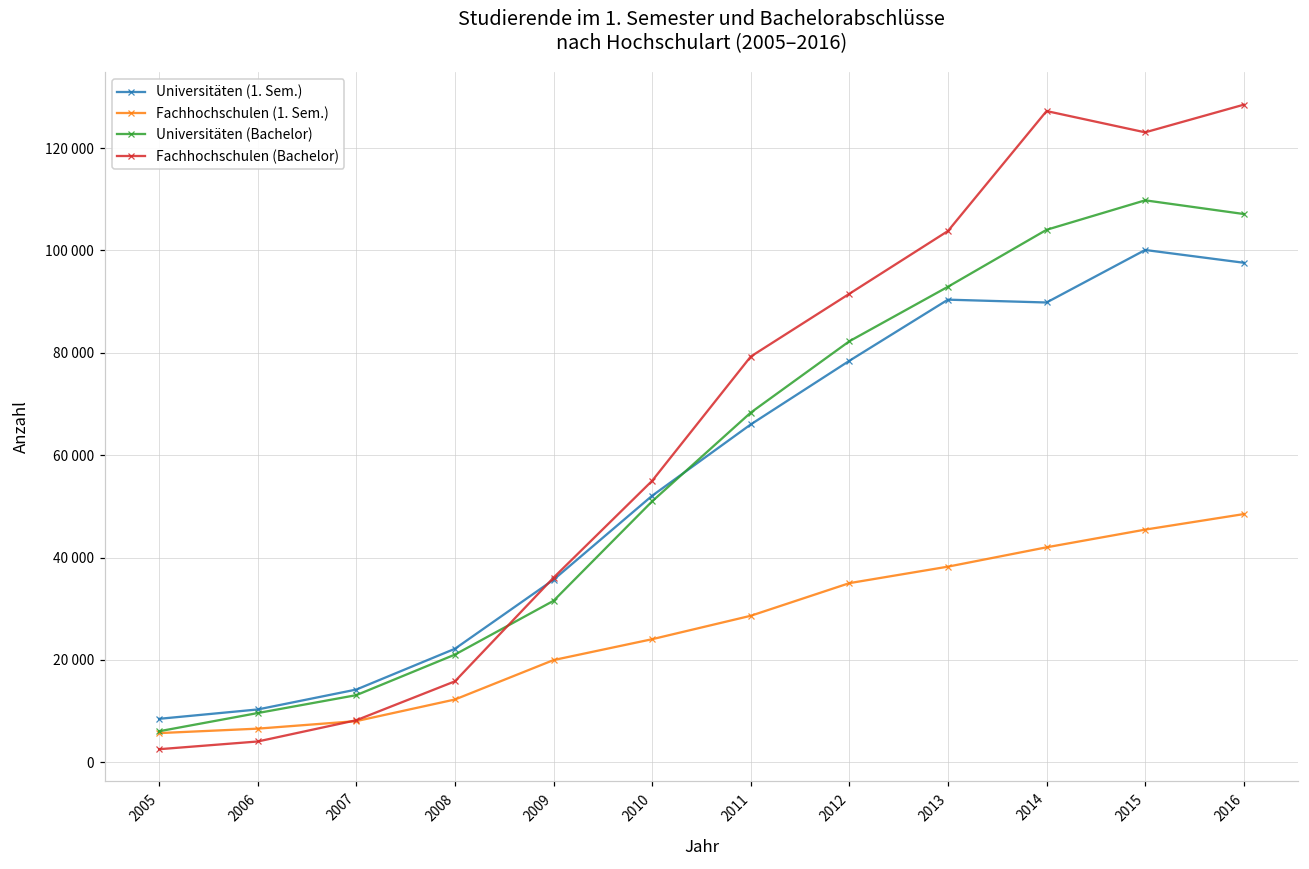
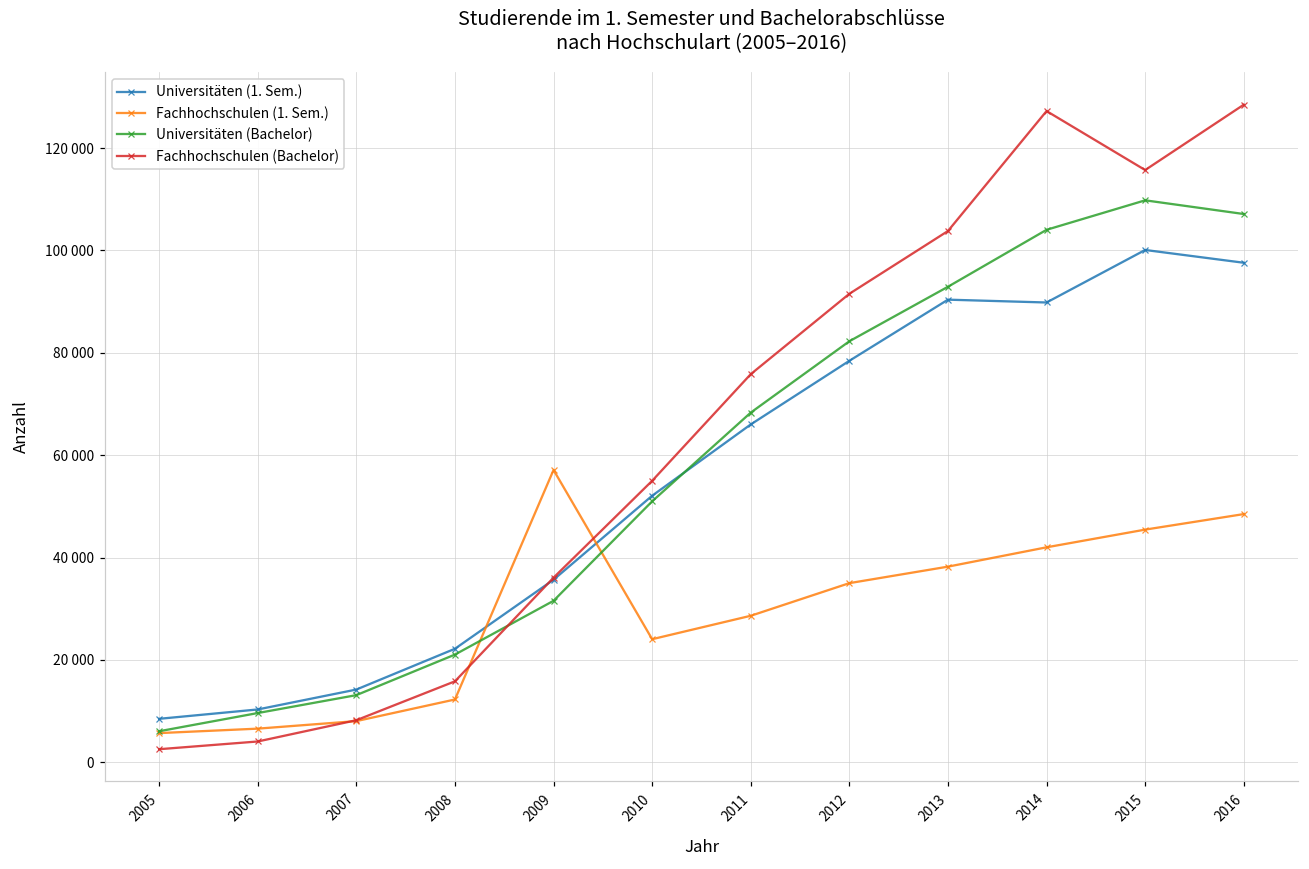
  {
    "Universitäten (1. Sem.)": {
      "2005": 8000,
      "2006": 10000,
      "2007": 14000,
      "2008": 22000,
      "2010": 52000,
      "2011": 66000,
      "2012": 78000,
      "2013": 90000,
      "2014": 90000,
      "2015": 100000,
      "2016": 98000
    },
    "Fachhochschulen (1. Sem.)": {
      "2006": 7000,
      "2008": 12000,
-     "2009": 20000,
+     "2009": 57000,
      "2010": 24000,
      "2011": 29000,
      "2012": 35000,
      "2013": 38000,
      "2014": 42000,
      "2015": 45000,
      "2016": 48000
    },
    "Universitäten (Bachelor)": {
      "2006": 10000,
      "2007": 13000,
      "2008": 21000,
      "2009": 32000,
      "2010": 51000,
      "2011": 68000,
      "2012": 82000,
      "2013": 93000,
      "2014": 104000,
      "2015": 110000,
      "2016": 107000
    },
    "Fachhochschulen (Bachelor)": {
      "2005": 3000,
      "2006": 4000,
      "2008": 16000,
      "2010": 55000,
-     "2011": 79000,
+     "2011": 76000,
      "2012": 92000,
      "2013": 104000,
      "2014": 127000,
-     "2015": 123000,
+     "2015": 116000,
      "2016": 128000
    }
  }
